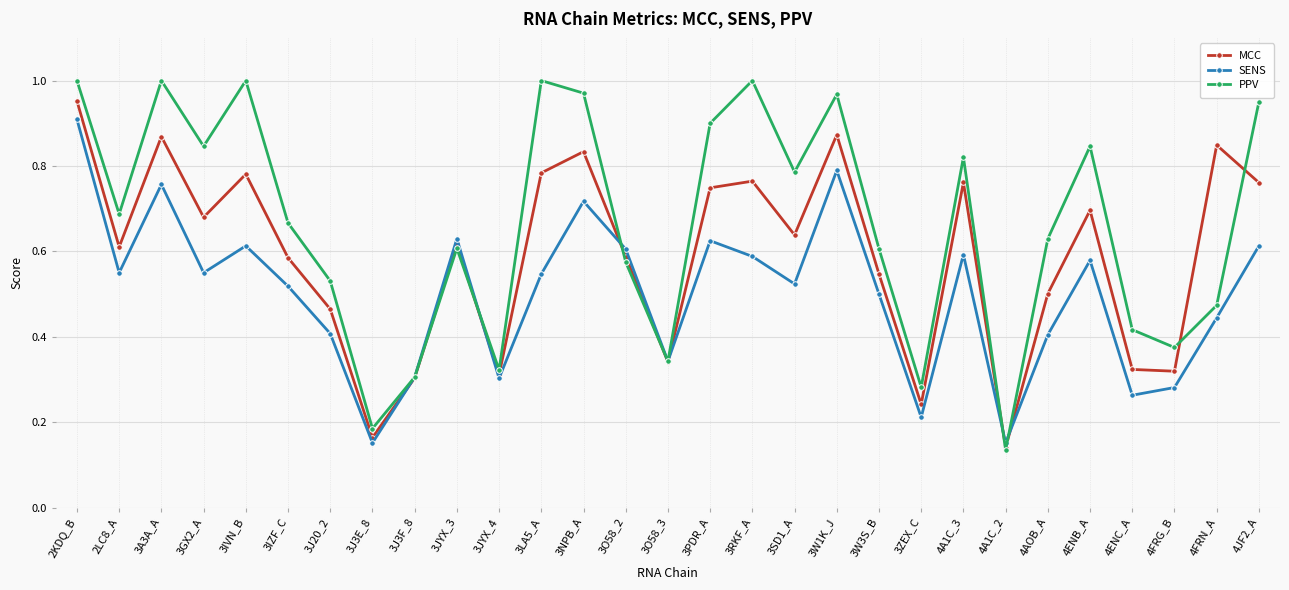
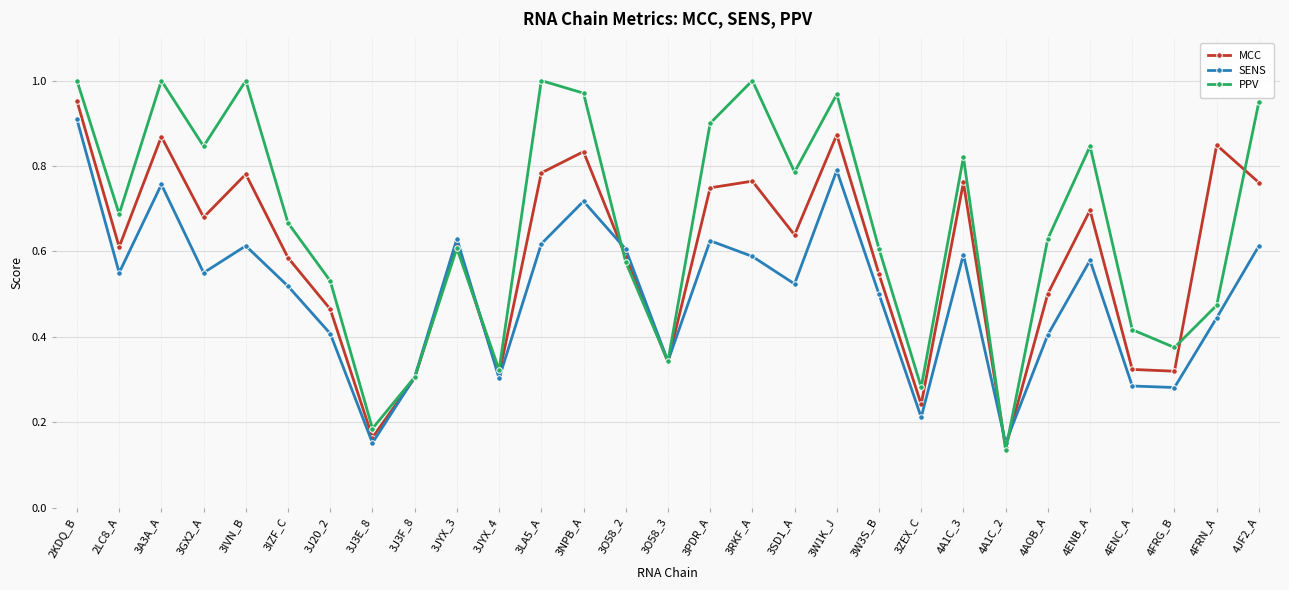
  {
    "MCC": {
      "2KDQ_B": 0.95,
      "2LC8_A": 0.61,
      "3A3A_A": 0.87,
      "3GX2_A": 0.68,
      "3IVN_B": 0.78,
      "3IZF_C": 0.59,
      "3J20_2": 0.46,
      "3J3E_8": 0.16,
      "3JYX_3": 0.62,
      "3JYX_4": 0.31,
      "3LA5_A": 0.78,
      "3NPB_A": 0.83,
      "3O58_2": 0.59,
      "3PDR_A": 0.75,
      "3RKF_A": 0.76,
      "3SD1_A": 0.64,
      "3W1K_J": 0.87,
      "3W3S_B": 0.55,
      "3ZEX_C": 0.24,
      "4A1C_3": 0.76,
      "4AOB_A": 0.50,
      "4ENB_A": 0.70,
      "4ENC_A": 0.32,
      "4FRG_B": 0.32,
      "4FRN_A": 0.85,
      "4JF2_A": 0.76
    },
    "SENS": {
      "2KDQ_B": 0.91,
      "2LC8_A": 0.55,
      "3A3A_A": 0.76,
      "3GX2_A": 0.55,
      "3IVN_B": 0.61,
      "3IZF_C": 0.52,
      "3J20_2": 0.41,
      "3J3E_8": 0.15,
      "3JYX_3": 0.63,
      "3JYX_4": 0.30,
-     "3LA5_A": 0.55,
+     "3LA5_A": 0.62,
      "3NPB_A": 0.72,
      "3O58_2": 0.61,
      "3PDR_A": 0.63,
      "3RKF_A": 0.59,
      "3SD1_A": 0.52,
      "3W1K_J": 0.79,
      "3W3S_B": 0.50,
      "3ZEX_C": 0.21,
      "4A1C_3": 0.59,
      "4A1C_2": 0.15,
      "4AOB_A": 0.40,
      "4ENB_A": 0.58,
-     "4ENC_A": 0.26,
+     "4ENC_A": 0.28,
      "4FRG_B": 0.28,
      "4FRN_A": 0.44,
      "4JF2_A": 0.61
    },
    "PPV": {
      "2KDQ_B": 1.00,
      "2LC8_A": 0.69,
      "3A3A_A": 1.00,
      "3GX2_A": 0.85,
      "3IVN_B": 1.00,
      "3IZF_C": 0.67,
      "3J20_2": 0.53,
      "3J3E_8": 0.19,
      "3JYX_3": 0.61,
      "3JYX_4": 0.32,
      "3LA5_A": 1.00,
      "3NPB_A": 0.97,
      "3O58_2": 0.58,
      "3PDR_A": 0.90,
      "3RKF_A": 1.00,
      "3SD1_A": 0.79,
      "3W1K_J": 0.97,
      "3W3S_B": 0.61,
      "3ZEX_C": 0.28,
      "4A1C_3": 0.82,
      "4AOB_A": 0.63,
      "4ENB_A": 0.85,
      "4ENC_A": 0.42,
      "4FRG_B": 0.38,
      "4FRN_A": 0.47,
      "4JF2_A": 0.95
    }
  }
